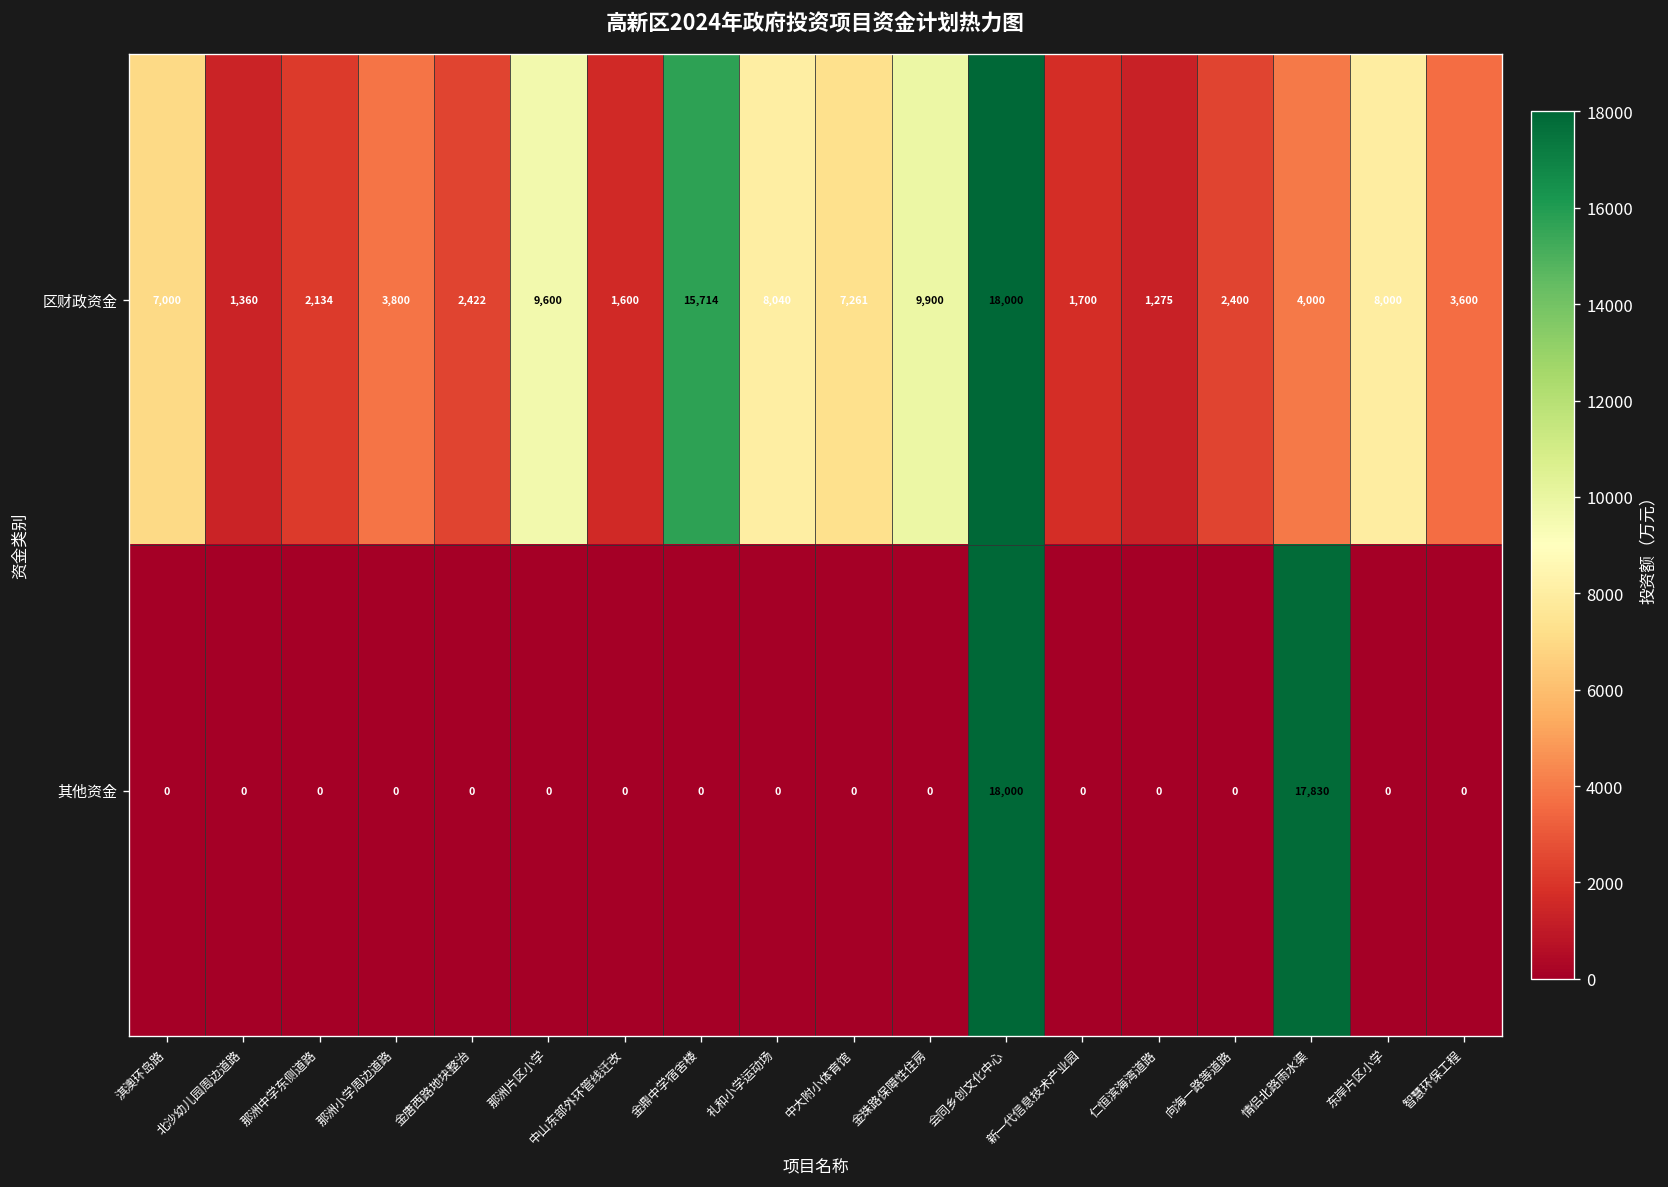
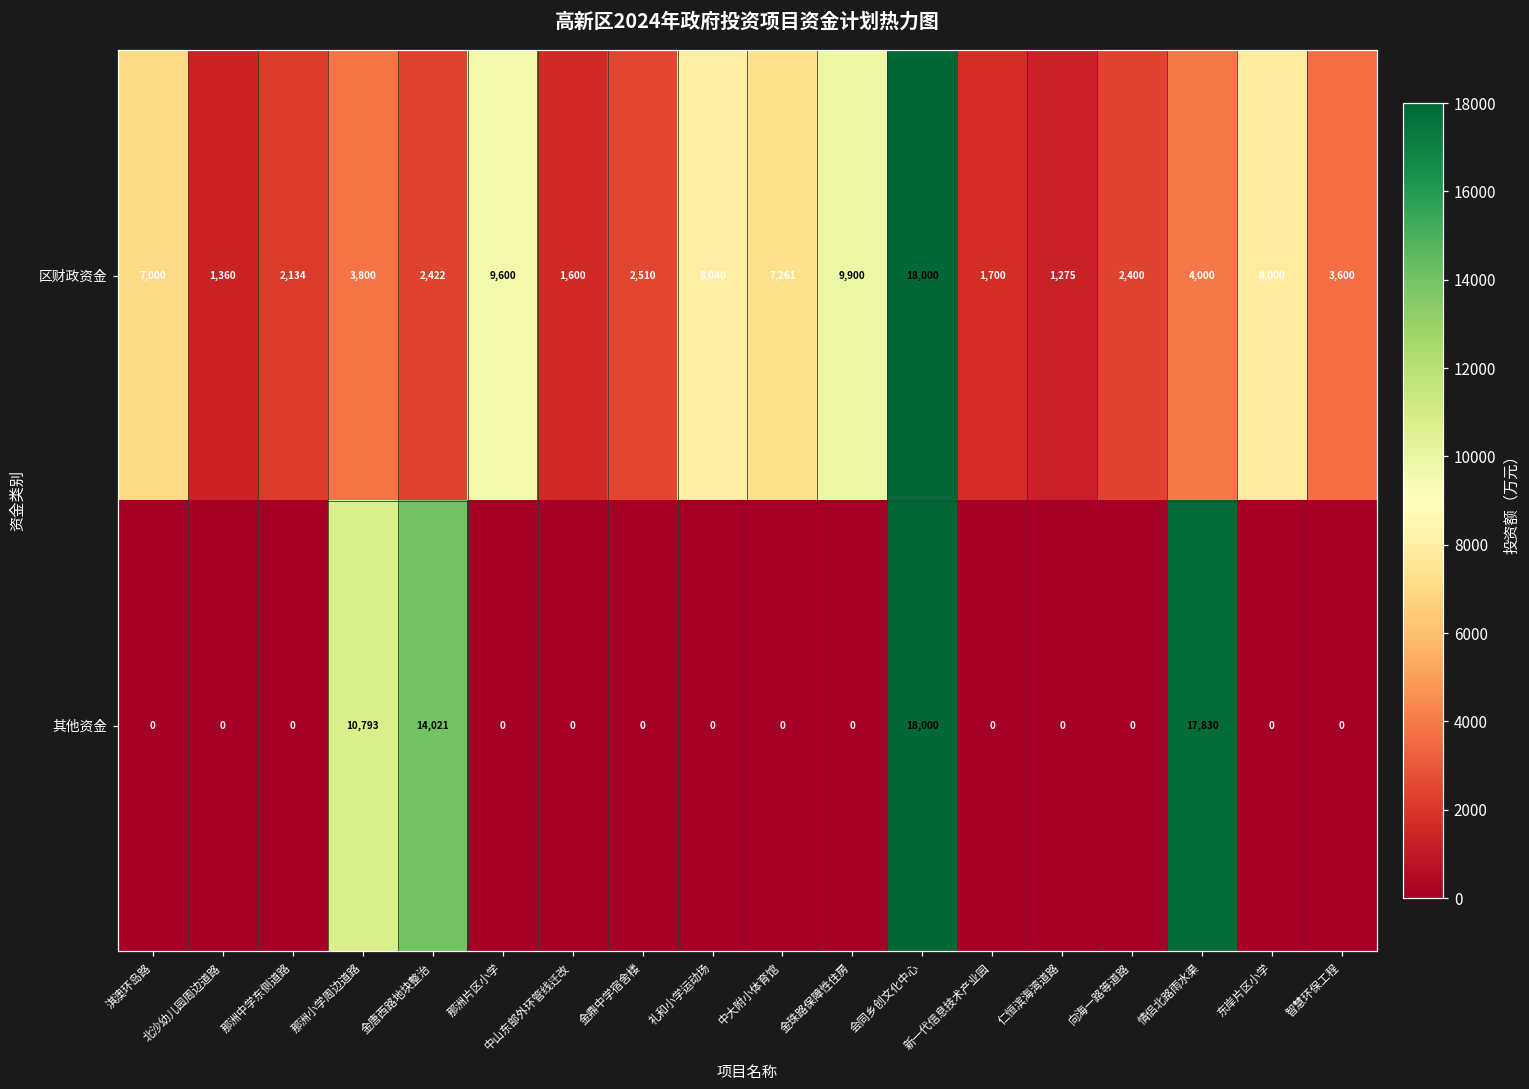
  {
    "区财政资金": {
      "淇澳环岛路": "7,000",
      "北沙幼儿园周边道路": "1,360",
      "那洲中学东侧道路": "2,134",
      "那洲小学周边道路": "3,800",
      "金唐西路地块整治": "2,422",
      "那洲片区小学": "9,600",
      "中山东部外环管线迁改": "1,600",
-     "金鼎中学宿舍楼": "15,714",
+     "金鼎中学宿舍楼": "2,510",
      "礼和小学运动场": "8,040",
      "中大附小体育馆": "7,261",
      "金珠路保障性住房": "9,900",
      "会同乡创文化中心": "18,000",
      "新一代信息技术产业园": "1,700",
      "仁恒滨海湾道路": "1,275",
      "向海一路等道路": "2,400",
      "情侣北路雨水渠": "4,000",
      "东岸片区小学": "8,000",
      "智慧环保工程": "3,600"
    },
    "其他资金": {
      "淇澳环岛路": "0",
      "北沙幼儿园周边道路": "0",
      "那洲中学东侧道路": "0",
-     "那洲小学周边道路": "0",
-     "金唐西路地块整治": "0",
+     "那洲小学周边道路": "10,793",
+     "金唐西路地块整治": "14,021",
      "那洲片区小学": "0",
      "中山东部外环管线迁改": "0",
      "金鼎中学宿舍楼": "0",
      "礼和小学运动场": "0",
      "中大附小体育馆": "0",
      "金珠路保障性住房": "0",
      "会同乡创文化中心": "18,000",
      "新一代信息技术产业园": "0",
      "仁恒滨海湾道路": "0",
      "向海一路等道路": "0",
      "情侣北路雨水渠": "17,830",
      "东岸片区小学": "0",
      "智慧环保工程": "0"
    }
  }
